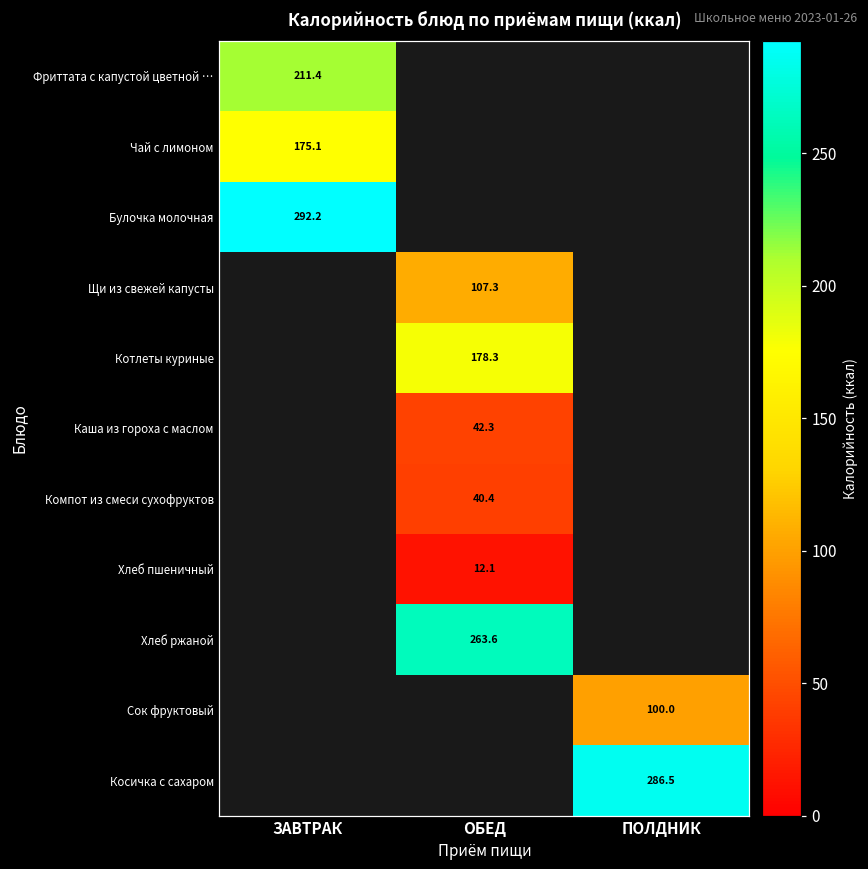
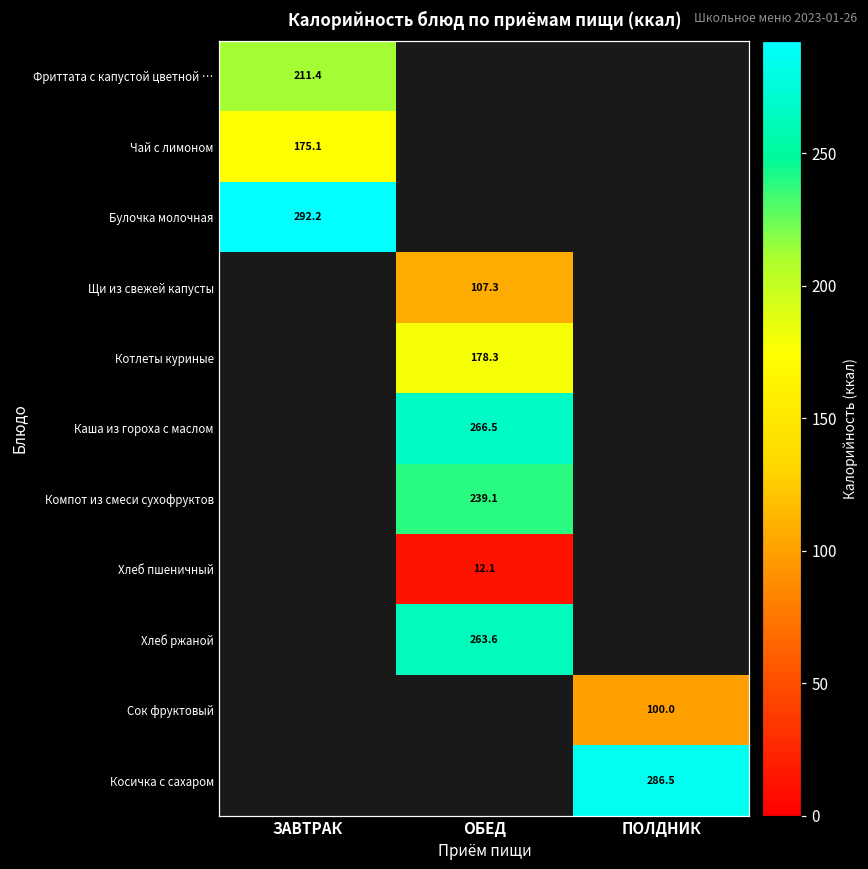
  {
    "Фриттата с капустой цветной …": {
      "ЗАВТРАК": 211.4
    },
    "Чай с лимоном": {
      "ЗАВТРАК": 175.1
    },
    "Булочка молочная": {
      "ЗАВТРАК": 292.2
    },
    "Щи из свежей капусты": {
      "ОБЕД": 107.3
    },
    "Котлеты куриные": {
      "ОБЕД": 178.3
    },
    "Каша из гороха с маслом": {
-     "ОБЕД": 42.3
+     "ОБЕД": 266.5
    },
    "Компот из смеси сухофруктов": {
-     "ОБЕД": 40.4
+     "ОБЕД": 239.1
    },
    "Хлеб пшеничный": {
      "ОБЕД": 12.1
    },
    "Хлеб ржаной": {
      "ОБЕД": 263.6
    },
    "Сок фруктовый": {
      "ПОЛДНИК": 100.0
    },
    "Косичка с сахаром": {
      "ПОЛДНИК": 286.5
    }
  }
